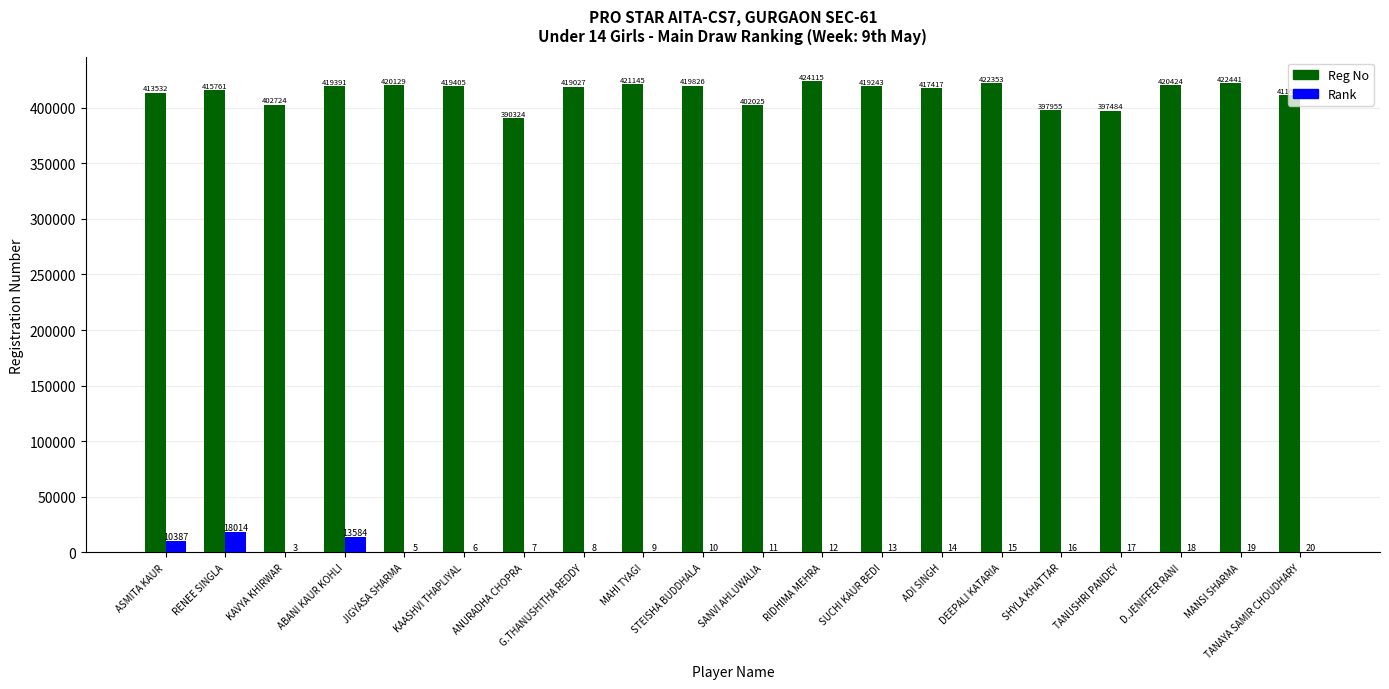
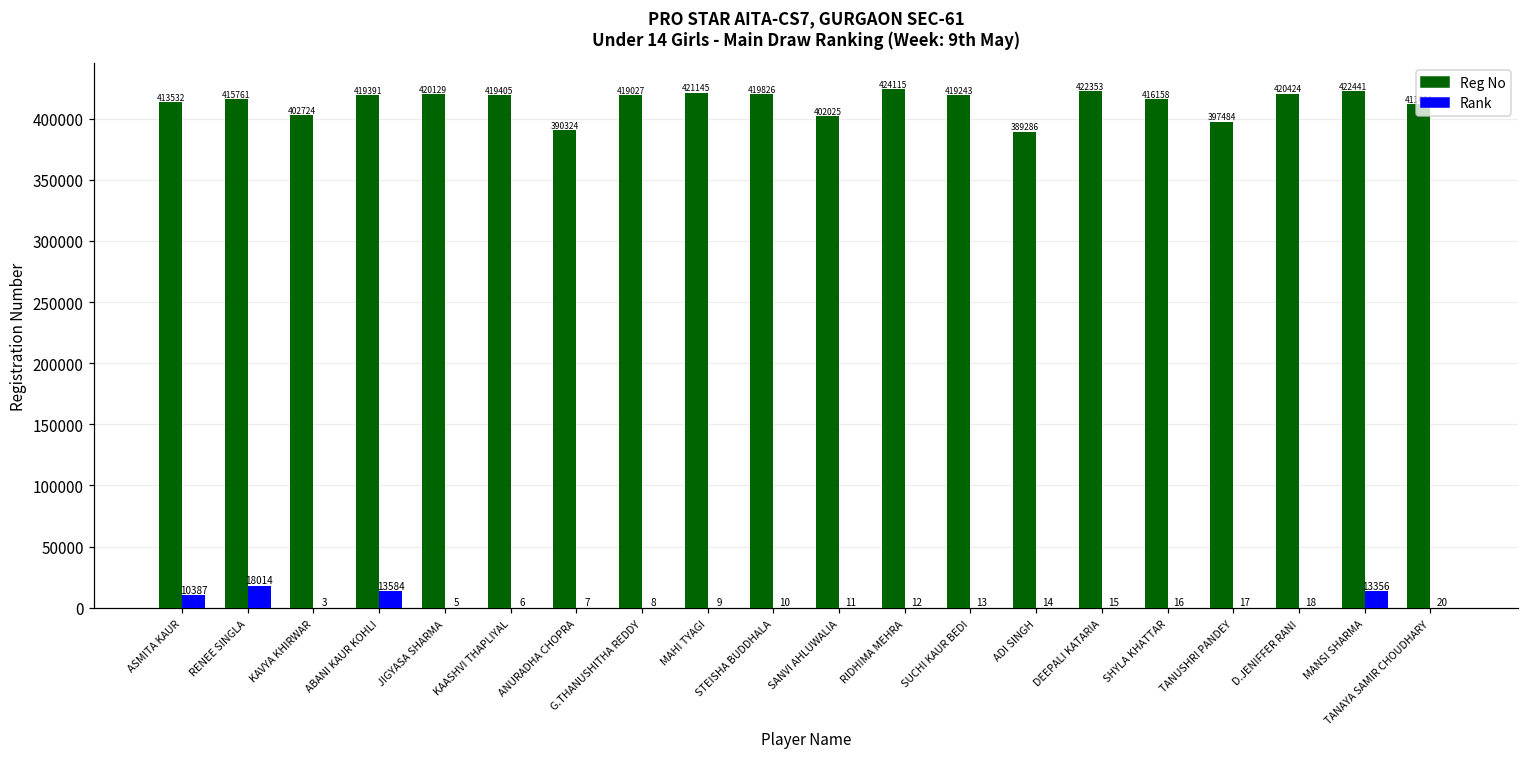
  {
    "Reg No": {
      "ASMITA KAUR": 413532,
      "RENEE SINGLA": 415761,
      "KAVYA KHIRWAR": 402724,
      "ABANI KAUR KOHLI": 419391,
      "JIGYASA SHARMA": 420129,
      "KAASHVI THAPLIYAL": 419405,
      "ANURADHA CHOPRA": 390324,
      "G.THANUSHITHA REDDY": 419027,
      "MAHI TYAGI": 421145,
      "STEISHA BUDDHALA": 419826,
      "SANVI AHLUWALIA": 402025,
      "RIDHIMA MEHRA": 424115,
      "SUCHI KAUR BEDI": 419243,
-     "ADI SINGH": 417417,
+     "ADI SINGH": 389286,
      "DEEPALI KATARIA": 422353,
-     "SHYLA KHATTAR": 397955,
+     "SHYLA KHATTAR": 416158,
      "TANUSHRI PANDEY": 397484,
      "D.JENIFFER RANI": 420424,
      "MANSI SHARMA": 422441
    },
    "Rank": {
      "ASMITA KAUR": 10387,
      "RENEE SINGLA": 18014,
      "KAVYA KHIRWAR": 3,
      "ABANI KAUR KOHLI": 13584,
      "JIGYASA SHARMA": 5,
      "KAASHVI THAPLIYAL": 6,
      "ANURADHA CHOPRA": 7,
      "G.THANUSHITHA REDDY": 8,
      "MAHI TYAGI": 9,
      "STEISHA BUDDHALA": 10,
      "SANVI AHLUWALIA": 11,
      "RIDHIMA MEHRA": 12,
      "SUCHI KAUR BEDI": 13,
      "ADI SINGH": 14,
      "DEEPALI KATARIA": 15,
      "SHYLA KHATTAR": 16,
      "TANUSHRI PANDEY": 17,
      "D.JENIFFER RANI": 18,
-     "MANSI SHARMA": 19,
+     "MANSI SHARMA": 13356,
      "TANAYA SAMIR CHOUDHARY": 20
    }
  }
